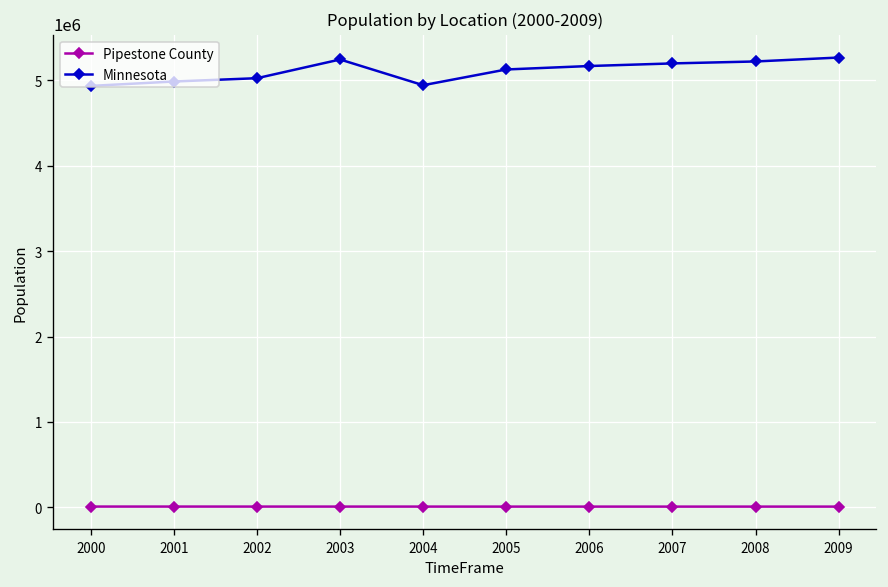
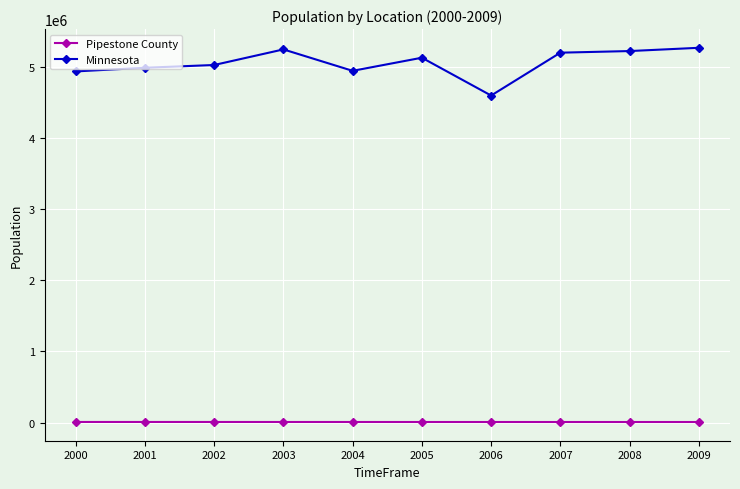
  {
    "Pipestone County": {
      "2000": 0,
      "2001": 0,
      "2002": 0,
      "2003": 0,
      "2004": 0,
      "2005": 0,
      "2006": 0,
      "2007": 0,
      "2008": 0,
      "2009": 0
    },
    "Minnesota": {
      "2000": 4900000,
      "2002": 5000000,
      "2003": 5200000,
      "2004": 4900000,
      "2005": 5100000,
-     "2006": 5200000,
+     "2006": 4600000,
      "2007": 5200000,
      "2008": 5200000,
      "2009": 5300000
    }
  }
